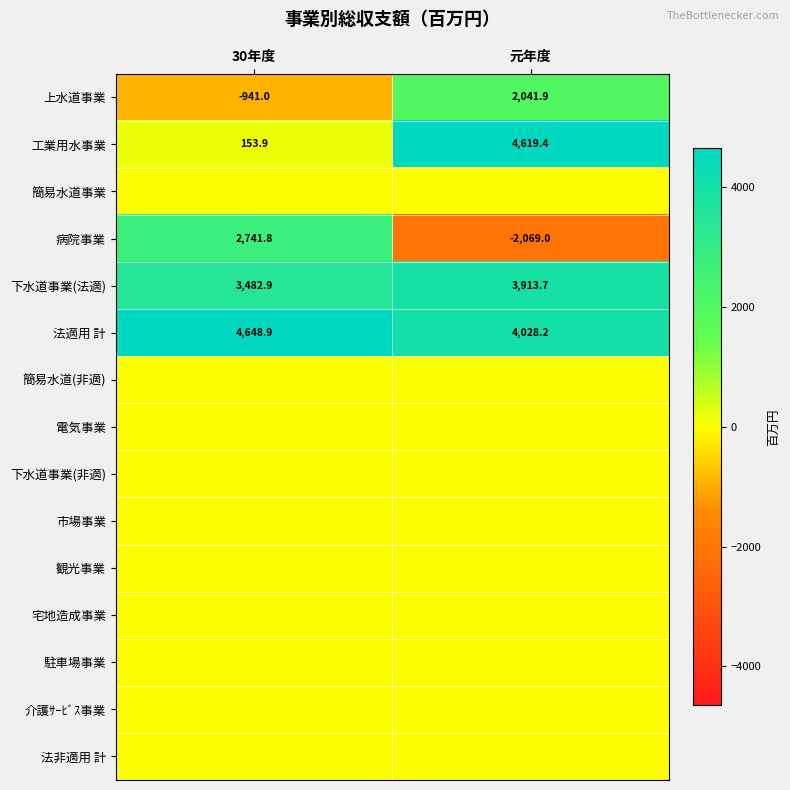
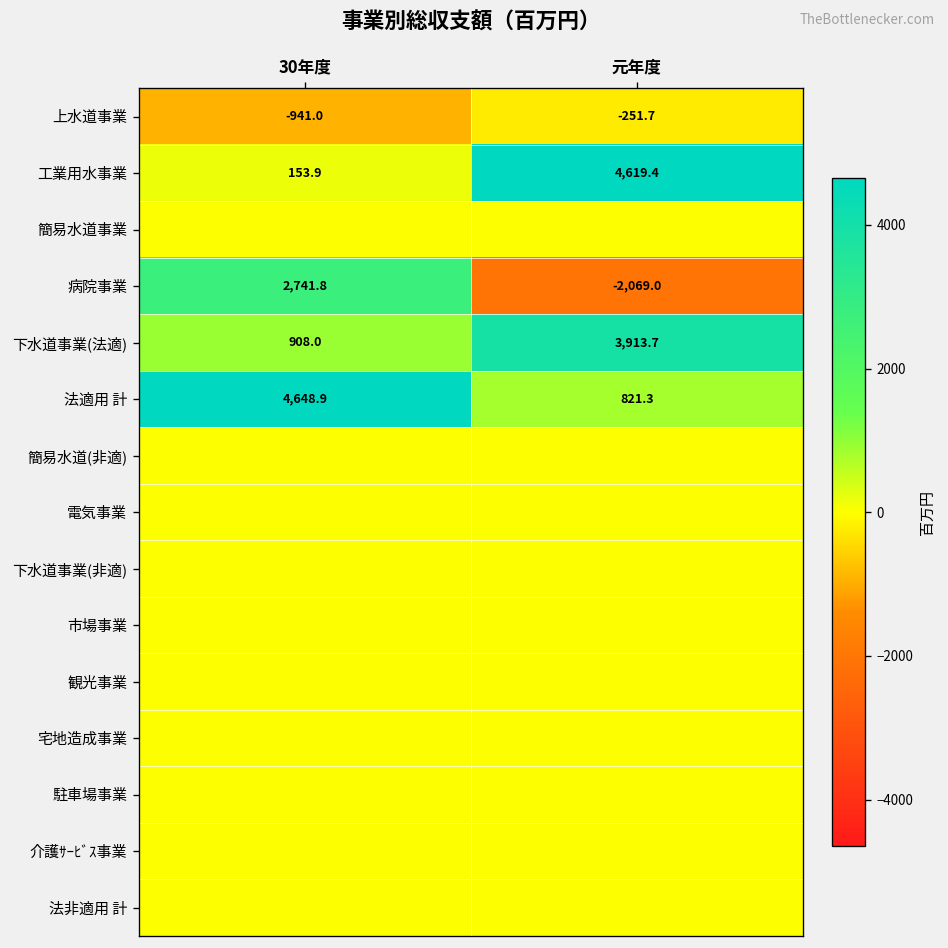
  {
    "上水道事業": {
      "30年度": "-941.0",
-     "元年度": "2,041.9"
+     "元年度": "-251.7"
    },
    "工業用水事業": {
      "30年度": "153.9",
      "元年度": "4,619.4"
    },
    "病院事業": {
      "30年度": "2,741.8",
      "元年度": "-2,069.0"
    },
    "下水道事業(法適)": {
-     "30年度": "3,482.9",
+     "30年度": "908.0",
      "元年度": "3,913.7"
    },
    "法適用 計": {
      "30年度": "4,648.9",
-     "元年度": "4,028.2"
+     "元年度": "821.3"
    }
  }
